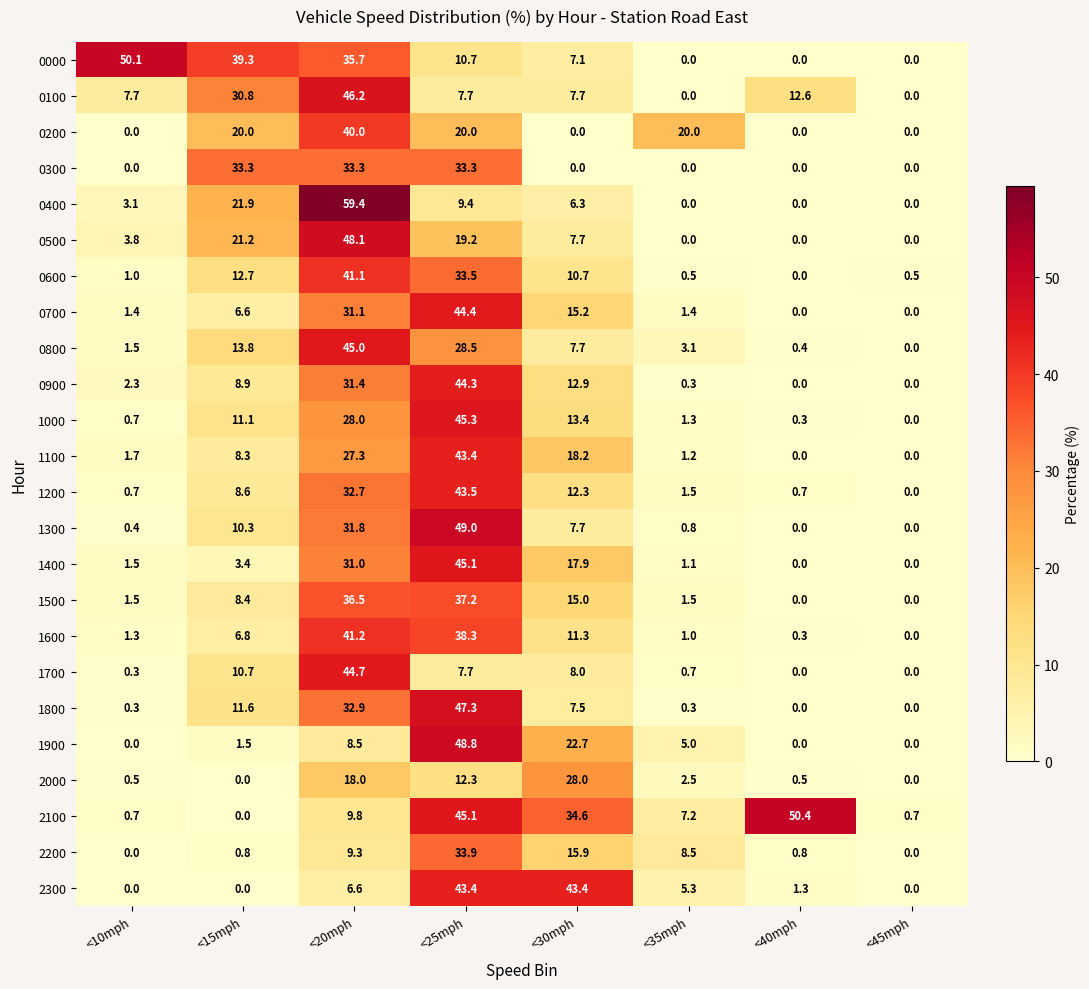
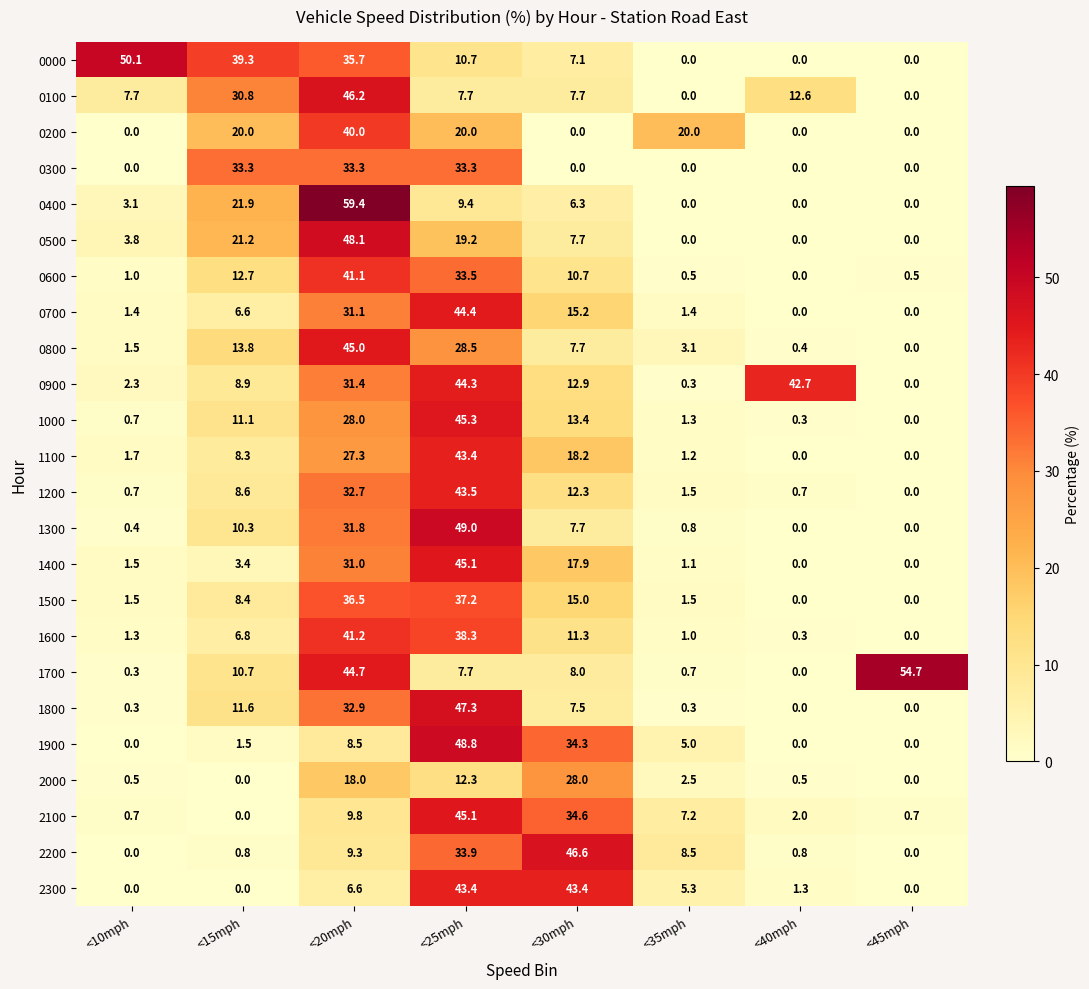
  {
    "0000": {
      "<10mph": 50.1,
      "<15mph": 39.3,
      "<20mph": 35.7,
      "<25mph": 10.7,
      "<30mph": 7.1,
      "<35mph": 0.0,
      "<40mph": 0.0,
      "<45mph": 0.0
    },
    "0100": {
      "<10mph": 7.7,
      "<15mph": 30.8,
      "<20mph": 46.2,
      "<25mph": 7.7,
      "<30mph": 7.7,
      "<35mph": 0.0,
      "<40mph": 12.6,
      "<45mph": 0.0
    },
    "0200": {
      "<10mph": 0.0,
      "<15mph": 20.0,
      "<20mph": 40.0,
      "<25mph": 20.0,
      "<30mph": 0.0,
      "<35mph": 20.0,
      "<40mph": 0.0,
      "<45mph": 0.0
    },
    "0300": {
      "<10mph": 0.0,
      "<15mph": 33.3,
      "<20mph": 33.3,
      "<25mph": 33.3,
      "<30mph": 0.0,
      "<35mph": 0.0,
      "<40mph": 0.0,
      "<45mph": 0.0
    },
    "0400": {
      "<10mph": 3.1,
      "<15mph": 21.9,
      "<20mph": 59.4,
      "<25mph": 9.4,
      "<30mph": 6.3,
      "<35mph": 0.0,
      "<40mph": 0.0,
      "<45mph": 0.0
    },
    "0500": {
      "<10mph": 3.8,
      "<15mph": 21.2,
      "<20mph": 48.1,
      "<25mph": 19.2,
      "<30mph": 7.7,
      "<35mph": 0.0,
      "<40mph": 0.0,
      "<45mph": 0.0
    },
    "0600": {
      "<10mph": 1.0,
      "<15mph": 12.7,
      "<20mph": 41.1,
      "<25mph": 33.5,
      "<30mph": 10.7,
      "<35mph": 0.5,
      "<40mph": 0.0,
      "<45mph": 0.5
    },
    "0700": {
      "<10mph": 1.4,
      "<15mph": 6.6,
      "<20mph": 31.1,
      "<25mph": 44.4,
      "<30mph": 15.2,
      "<35mph": 1.4,
      "<40mph": 0.0,
      "<45mph": 0.0
    },
    "0800": {
      "<10mph": 1.5,
      "<15mph": 13.8,
      "<20mph": 45.0,
      "<25mph": 28.5,
      "<30mph": 7.7,
      "<35mph": 3.1,
      "<40mph": 0.4,
      "<45mph": 0.0
    },
    "0900": {
      "<10mph": 2.3,
      "<15mph": 8.9,
      "<20mph": 31.4,
      "<25mph": 44.3,
      "<30mph": 12.9,
      "<35mph": 0.3,
-     "<40mph": 0.0,
+     "<40mph": 42.7,
      "<45mph": 0.0
    },
    "1000": {
      "<10mph": 0.7,
      "<15mph": 11.1,
      "<20mph": 28.0,
      "<25mph": 45.3,
      "<30mph": 13.4,
      "<35mph": 1.3,
      "<40mph": 0.3,
      "<45mph": 0.0
    },
    "1100": {
      "<10mph": 1.7,
      "<15mph": 8.3,
      "<20mph": 27.3,
      "<25mph": 43.4,
      "<30mph": 18.2,
      "<35mph": 1.2,
      "<40mph": 0.0,
      "<45mph": 0.0
    },
    "1200": {
      "<10mph": 0.7,
      "<15mph": 8.6,
      "<20mph": 32.7,
      "<25mph": 43.5,
      "<30mph": 12.3,
      "<35mph": 1.5,
      "<40mph": 0.7,
      "<45mph": 0.0
    },
    "1300": {
      "<10mph": 0.4,
      "<15mph": 10.3,
      "<20mph": 31.8,
      "<25mph": 49.0,
      "<30mph": 7.7,
      "<35mph": 0.8,
      "<40mph": 0.0,
      "<45mph": 0.0
    },
    "1400": {
      "<10mph": 1.5,
      "<15mph": 3.4,
      "<20mph": 31.0,
      "<25mph": 45.1,
      "<30mph": 17.9,
      "<35mph": 1.1,
      "<40mph": 0.0,
      "<45mph": 0.0
    },
    "1500": {
      "<10mph": 1.5,
      "<15mph": 8.4,
      "<20mph": 36.5,
      "<25mph": 37.2,
      "<30mph": 15.0,
      "<35mph": 1.5,
      "<40mph": 0.0,
      "<45mph": 0.0
    },
    "1600": {
      "<10mph": 1.3,
      "<15mph": 6.8,
      "<20mph": 41.2,
      "<25mph": 38.3,
      "<30mph": 11.3,
      "<35mph": 1.0,
      "<40mph": 0.3,
      "<45mph": 0.0
    },
    "1700": {
      "<10mph": 0.3,
      "<15mph": 10.7,
      "<20mph": 44.7,
      "<25mph": 7.7,
      "<30mph": 8.0,
      "<35mph": 0.7,
      "<40mph": 0.0,
-     "<45mph": 0.0
+     "<45mph": 54.7
    },
    "1800": {
      "<10mph": 0.3,
      "<15mph": 11.6,
      "<20mph": 32.9,
      "<25mph": 47.3,
      "<30mph": 7.5,
      "<35mph": 0.3,
      "<40mph": 0.0,
      "<45mph": 0.0
    },
    "1900": {
      "<10mph": 0.0,
      "<15mph": 1.5,
      "<20mph": 8.5,
      "<25mph": 48.8,
-     "<30mph": 22.7,
+     "<30mph": 34.3,
      "<35mph": 5.0,
      "<40mph": 0.0,
      "<45mph": 0.0
    },
    "2000": {
      "<10mph": 0.5,
      "<15mph": 0.0,
      "<20mph": 18.0,
      "<25mph": 12.3,
      "<30mph": 28.0,
      "<35mph": 2.5,
      "<40mph": 0.5,
      "<45mph": 0.0
    },
    "2100": {
      "<10mph": 0.7,
      "<15mph": 0.0,
      "<20mph": 9.8,
      "<25mph": 45.1,
      "<30mph": 34.6,
      "<35mph": 7.2,
-     "<40mph": 50.4,
+     "<40mph": 2.0,
      "<45mph": 0.7
    },
    "2200": {
      "<10mph": 0.0,
      "<15mph": 0.8,
      "<20mph": 9.3,
      "<25mph": 33.9,
-     "<30mph": 15.9,
+     "<30mph": 46.6,
      "<35mph": 8.5,
      "<40mph": 0.8,
      "<45mph": 0.0
    },
    "2300": {
      "<10mph": 0.0,
      "<15mph": 0.0,
      "<20mph": 6.6,
      "<25mph": 43.4,
      "<30mph": 43.4,
      "<35mph": 5.3,
      "<40mph": 1.3,
      "<45mph": 0.0
    }
  }
